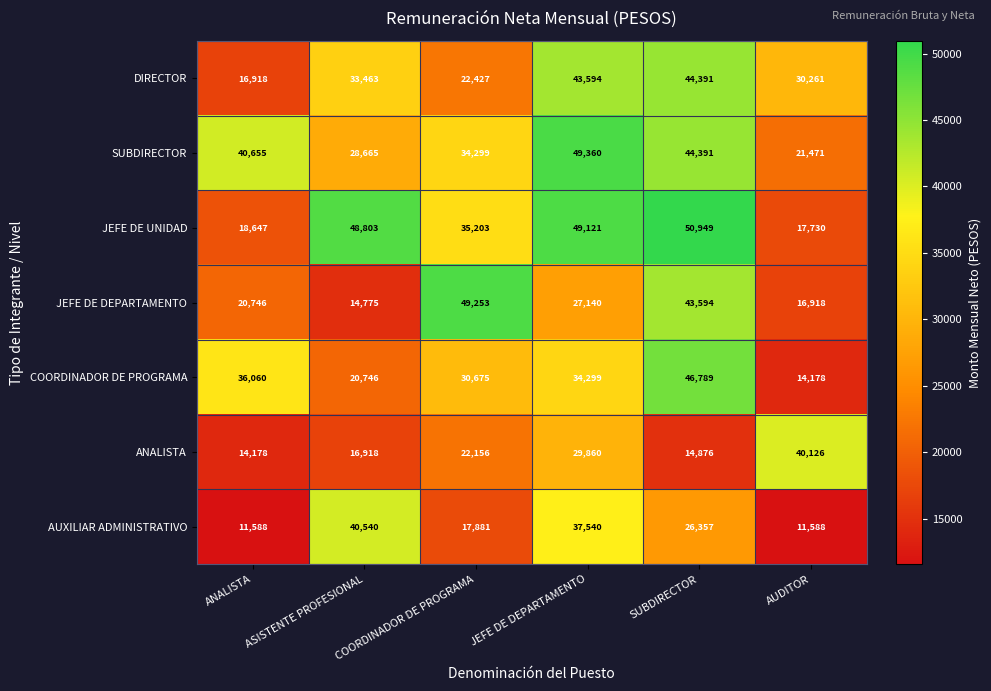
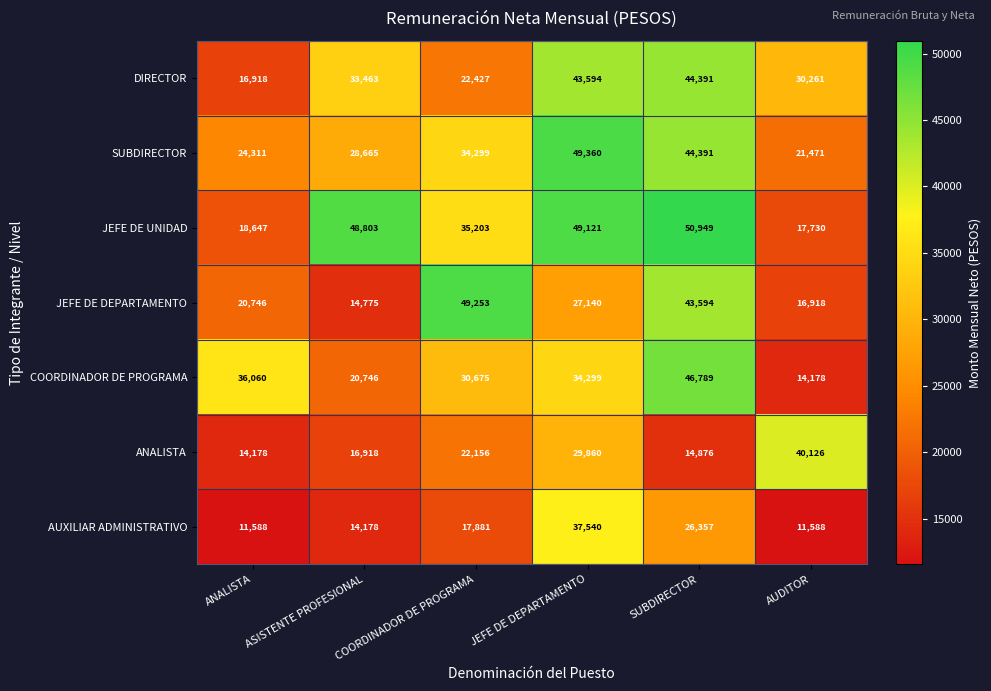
  {
    "DIRECTOR": {
      "ANALISTA": "16,918",
      "ASISTENTE PROFESIONAL": "33,463",
      "COORDINADOR DE PROGRAMA": "22,427",
      "JEFE DE DEPARTAMENTO": "43,594",
      "SUBDIRECTOR": "44,391",
      "AUDITOR": "30,261"
    },
    "SUBDIRECTOR": {
-     "ANALISTA": "40,655",
+     "ANALISTA": "24,311",
      "ASISTENTE PROFESIONAL": "28,665",
      "COORDINADOR DE PROGRAMA": "34,299",
      "JEFE DE DEPARTAMENTO": "49,360",
      "SUBDIRECTOR": "44,391",
      "AUDITOR": "21,471"
    },
    "JEFE DE UNIDAD": {
      "ANALISTA": "18,647",
      "ASISTENTE PROFESIONAL": "48,803",
      "COORDINADOR DE PROGRAMA": "35,203",
      "JEFE DE DEPARTAMENTO": "49,121",
      "SUBDIRECTOR": "50,949",
      "AUDITOR": "17,730"
    },
    "JEFE DE DEPARTAMENTO": {
      "ANALISTA": "20,746",
      "ASISTENTE PROFESIONAL": "14,775",
      "COORDINADOR DE PROGRAMA": "49,253",
      "JEFE DE DEPARTAMENTO": "27,140",
      "SUBDIRECTOR": "43,594",
      "AUDITOR": "16,918"
    },
    "COORDINADOR DE PROGRAMA": {
      "ANALISTA": "36,060",
      "ASISTENTE PROFESIONAL": "20,746",
      "COORDINADOR DE PROGRAMA": "30,675",
      "JEFE DE DEPARTAMENTO": "34,299",
      "SUBDIRECTOR": "46,789",
      "AUDITOR": "14,178"
    },
    "ANALISTA": {
      "ANALISTA": "14,178",
      "ASISTENTE PROFESIONAL": "16,918",
      "COORDINADOR DE PROGRAMA": "22,156",
      "JEFE DE DEPARTAMENTO": "29,860",
      "SUBDIRECTOR": "14,876",
      "AUDITOR": "40,126"
    },
    "AUXILIAR ADMINISTRATIVO": {
      "ANALISTA": "11,588",
-     "ASISTENTE PROFESIONAL": "40,540",
+     "ASISTENTE PROFESIONAL": "14,178",
      "COORDINADOR DE PROGRAMA": "17,881",
      "JEFE DE DEPARTAMENTO": "37,540",
      "SUBDIRECTOR": "26,357",
      "AUDITOR": "11,588"
    }
  }
